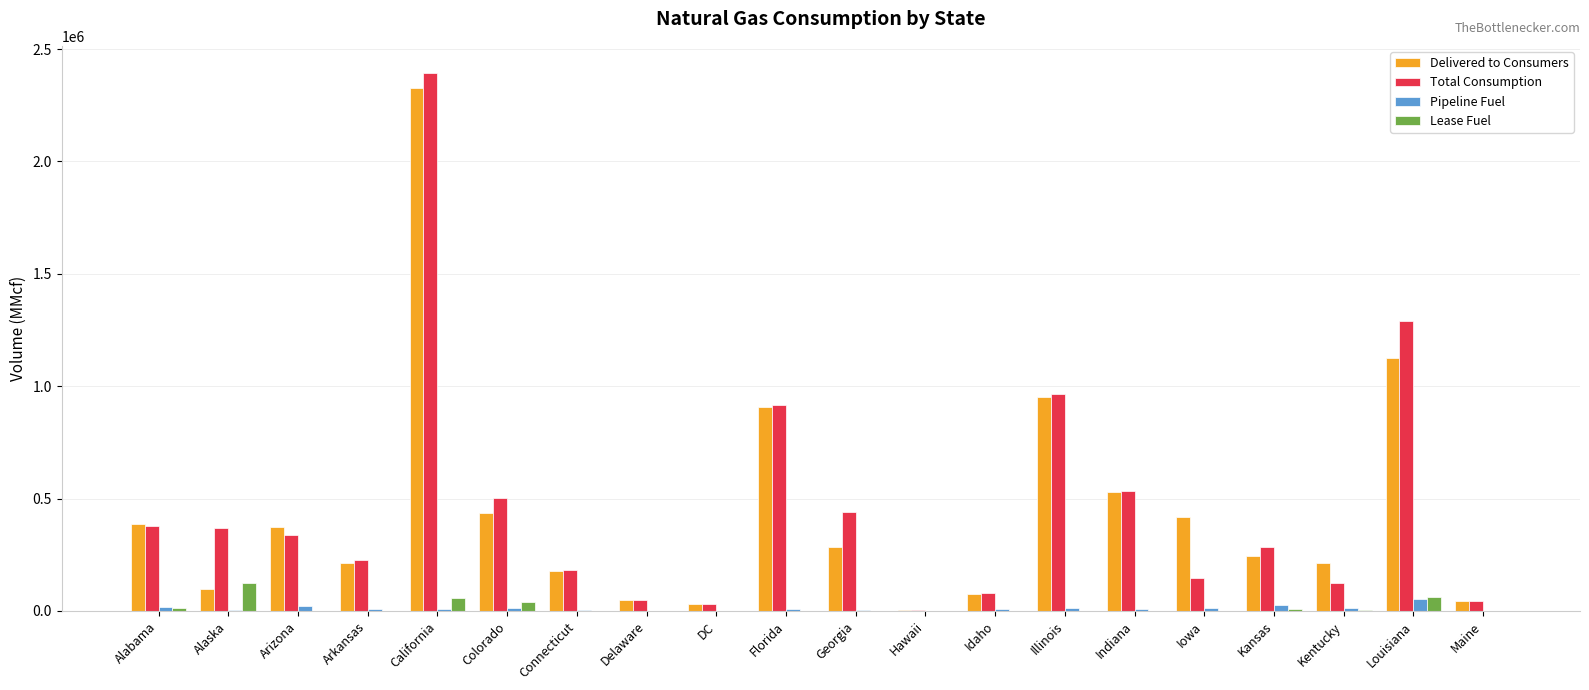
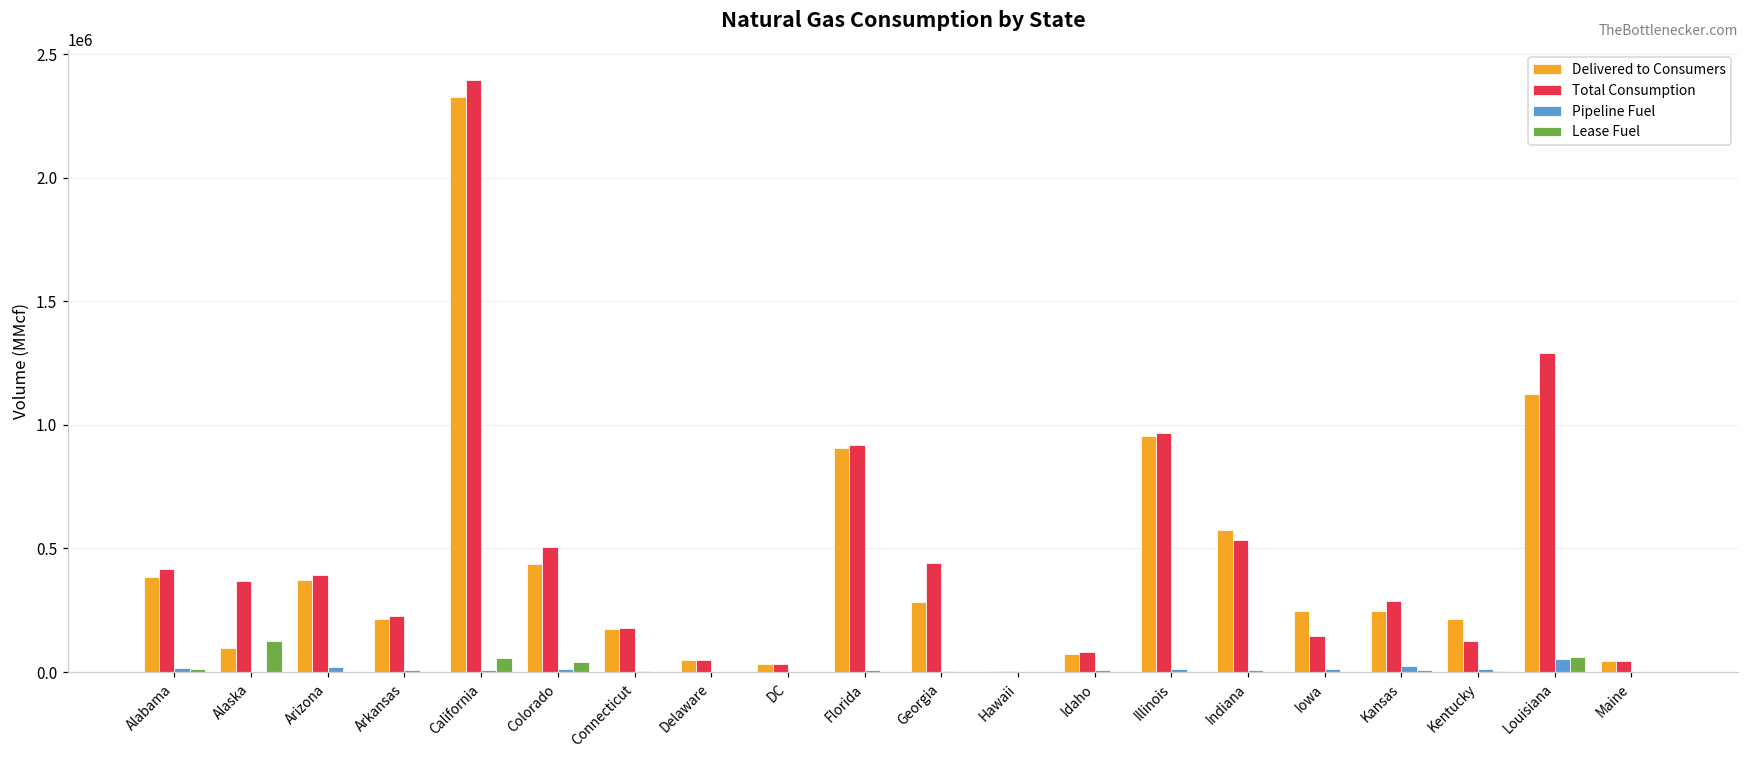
  {
    "Delivered to Consumers": {
      "Alabama": 390000,
      "Alaska": 100000,
      "Arizona": 370000,
      "Arkansas": 210000,
      "California": 2330000,
      "Colorado": 440000,
      "Connecticut": 180000,
      "Delaware": 50000,
      "DC": 30000,
      "Florida": 910000,
      "Georgia": 280000,
      "Idaho": 70000,
      "Illinois": 950000,
-     "Indiana": 530000,
-     "Iowa": 420000,
+     "Indiana": 570000,
+     "Iowa": 250000,
      "Kansas": 250000,
      "Kentucky": 210000,
      "Louisiana": 1130000,
      "Maine": 40000
    },
    "Total Consumption": {
-     "Alabama": 380000,
+     "Alabama": 420000,
      "Alaska": 370000,
-     "Arizona": 340000,
+     "Arizona": 390000,
      "Arkansas": 230000,
      "California": 2390000,
      "Colorado": 500000,
      "Connecticut": 180000,
      "Delaware": 50000,
      "DC": 30000,
      "Florida": 920000,
      "Georgia": 440000,
      "Idaho": 80000,
      "Illinois": 970000,
      "Indiana": 540000,
      "Iowa": 140000,
      "Kansas": 290000,
      "Kentucky": 130000,
      "Louisiana": 1290000,
      "Maine": 40000
    },
    "Pipeline Fuel": {
      "Alabama": 20000,
      "Arizona": 20000,
      "Colorado": 10000,
      "Illinois": 10000,
      "Iowa": 10000,
      "Kansas": 20000,
      "Kentucky": 10000,
      "Louisiana": 50000
    },
    "Lease Fuel": {
      "Alabama": 10000,
      "Alaska": 120000,
      "California": 60000,
      "Colorado": 40000,
      "Connecticut": 0,
      "Delaware": 0,
      "DC": 0,
      "Georgia": 0,
      "Hawaii": 0,
      "Idaho": 0,
      "Iowa": 0,
      "Louisiana": 60000,
      "Maine": 0
    }
  }
